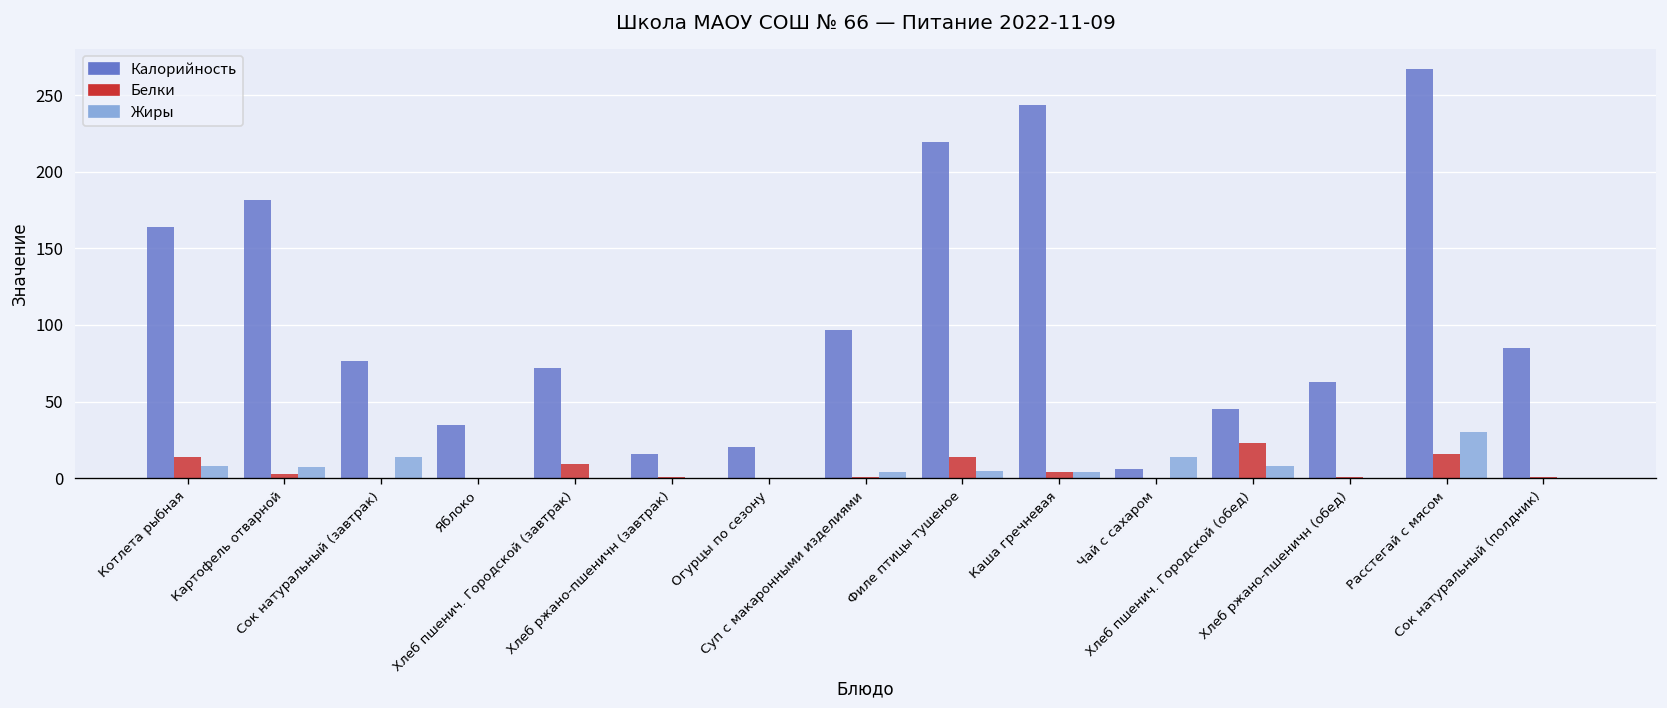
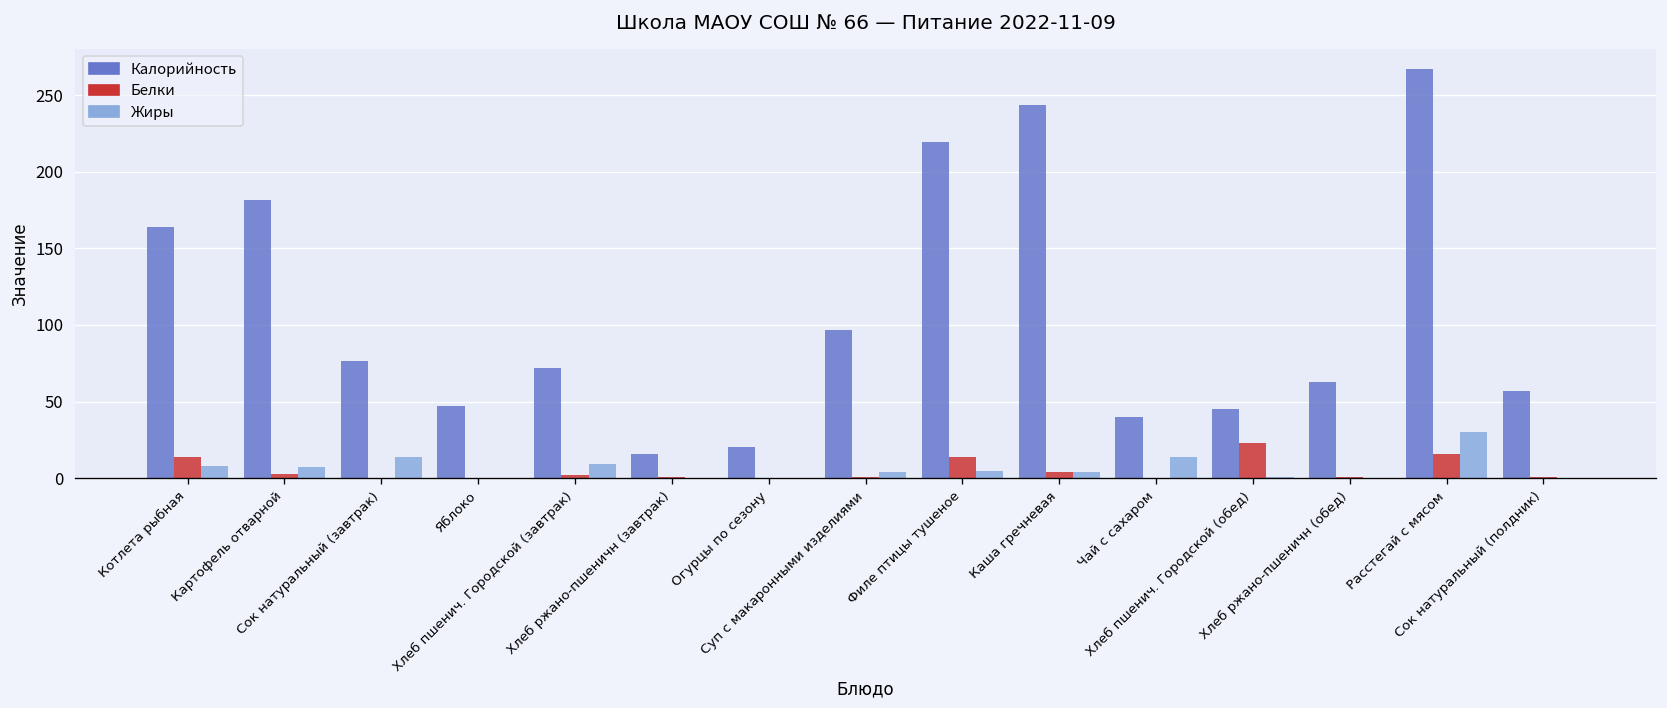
  {
    "Калорийность": {
      "Котлета рыбная": 164,
      "Картофель отварной": 182,
      "Сок натуральный (завтрак)": 76,
-     "Яблоко": 35,
+     "Яблоко": 47,
      "Хлеб пшенич. Городской (завтрак)": 72,
      "Хлеб ржано-пшеничн (завтрак)": 16,
      "Огурцы по сезону": 20,
      "Суп с макаронными изделиями": 97,
      "Филе птицы тушеное": 220,
      "Каша гречневая": 244,
-     "Чай с сахаром": 6,
+     "Чай с сахаром": 40,
      "Хлеб пшенич. Городской (обед)": 45,
      "Хлеб ржано-пшеничн (обед)": 63,
      "Расстегай с мясом": 267,
-     "Сок натуральный (полдник)": 85
+     "Сок натуральный (полдник)": 57
    },
    "Белки": {
      "Котлета рыбная": 14,
      "Картофель отварной": 3,
      "Сок натуральный (завтрак)": 0,
      "Яблоко": 0,
-     "Хлеб пшенич. Городской (завтрак)": 9,
+     "Хлеб пшенич. Городской (завтрак)": 2,
      "Огурцы по сезону": 0,
      "Филе птицы тушеное": 14,
      "Каша гречневая": 4,
      "Чай с сахаром": 0,
      "Хлеб пшенич. Городской (обед)": 23,
      "Расстегай с мясом": 16
    },
    "Жиры": {
      "Котлета рыбная": 8,
      "Картофель отварной": 7,
      "Сок натуральный (завтрак)": 14,
      "Яблоко": 0,
-     "Хлеб пшенич. Городской (завтрак)": 0,
+     "Хлеб пшенич. Городской (завтрак)": 9,
      "Хлеб ржано-пшеничн (завтрак)": 0,
      "Огурцы по сезону": 0,
      "Суп с макаронными изделиями": 4,
      "Филе птицы тушеное": 5,
      "Каша гречневая": 4,
      "Чай с сахаром": 14,
-     "Хлеб пшенич. Городской (обед)": 8,
+     "Хлеб пшенич. Городской (обед)": 1,
      "Хлеб ржано-пшеничн (обед)": 0,
      "Расстегай с мясом": 30,
      "Сок натуральный (полдник)": 0
    }
  }
